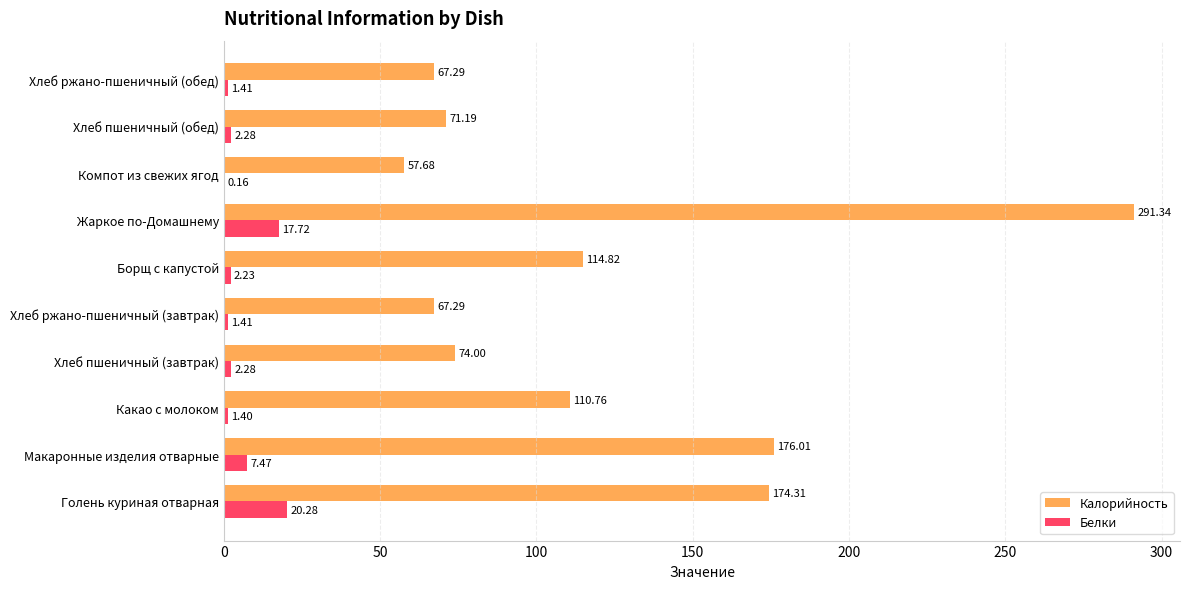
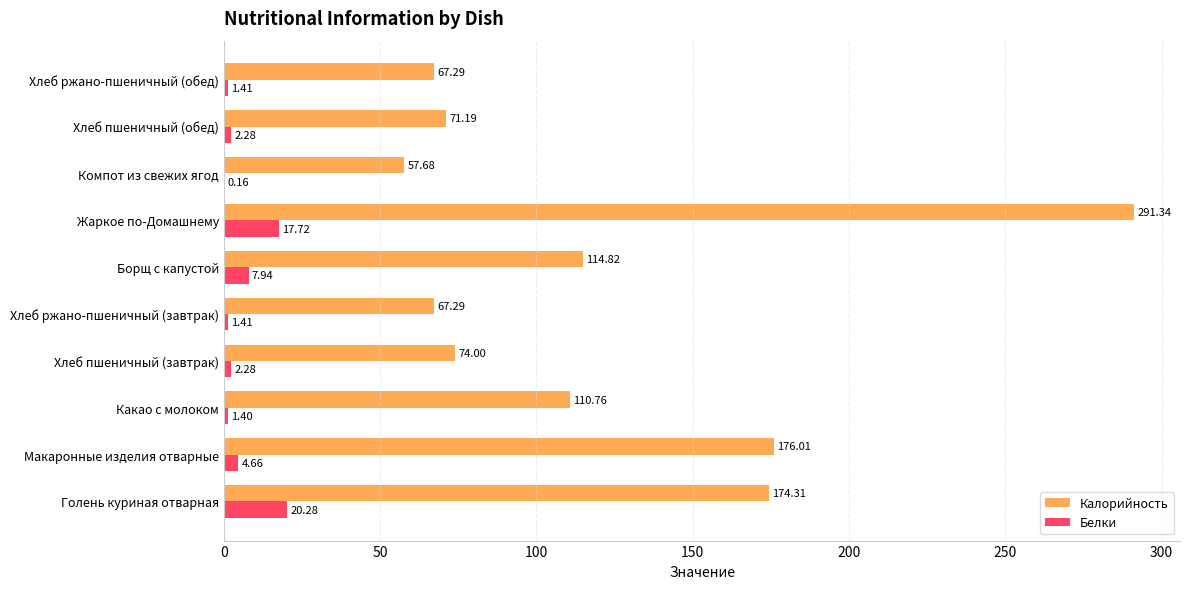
  {
    "Калорийность": {
      "Хлеб ржано-пшеничный (обед)": 67.29,
      "Хлеб пшеничный (обед)": 71.19,
      "Компот из свежих ягод": 57.68,
      "Жаркое по-Домашнему": 291.34,
      "Борщ с капустой": 114.82,
      "Хлеб ржано-пшеничный (завтрак)": 67.29,
      "Хлеб пшеничный (завтрак)": 74.00,
      "Какао с молоком": 110.76,
      "Макаронные изделия отварные": 176.01,
      "Голень куриная отварная": 174.31
    },
    "Белки": {
      "Хлеб ржано-пшеничный (обед)": 1.41,
      "Хлеб пшеничный (обед)": 2.28,
      "Компот из свежих ягод": 0.16,
      "Жаркое по-Домашнему": 17.72,
-     "Борщ с капустой": 2.23,
+     "Борщ с капустой": 7.94,
      "Хлеб ржано-пшеничный (завтрак)": 1.41,
      "Хлеб пшеничный (завтрак)": 2.28,
      "Какао с молоком": 1.40,
-     "Макаронные изделия отварные": 7.47,
+     "Макаронные изделия отварные": 4.66,
      "Голень куриная отварная": 20.28
    }
  }
